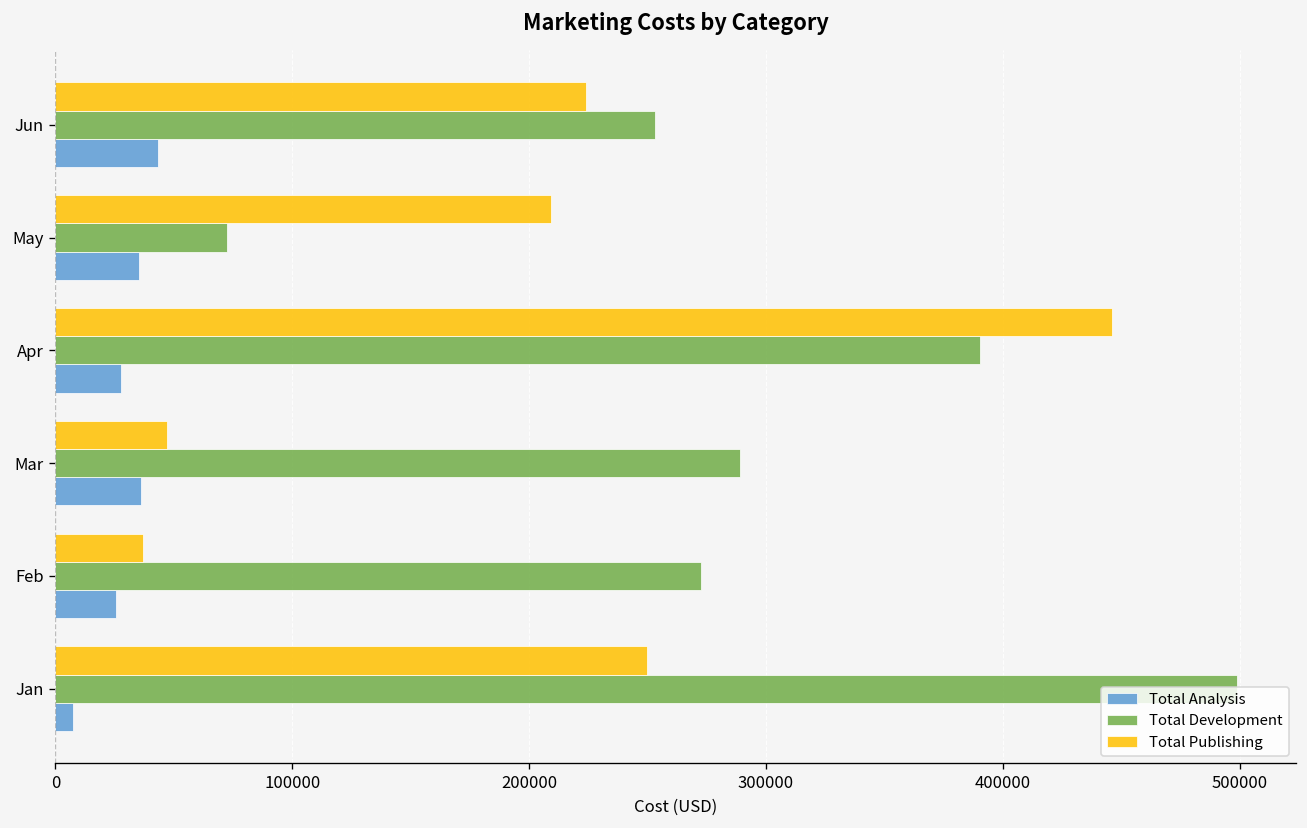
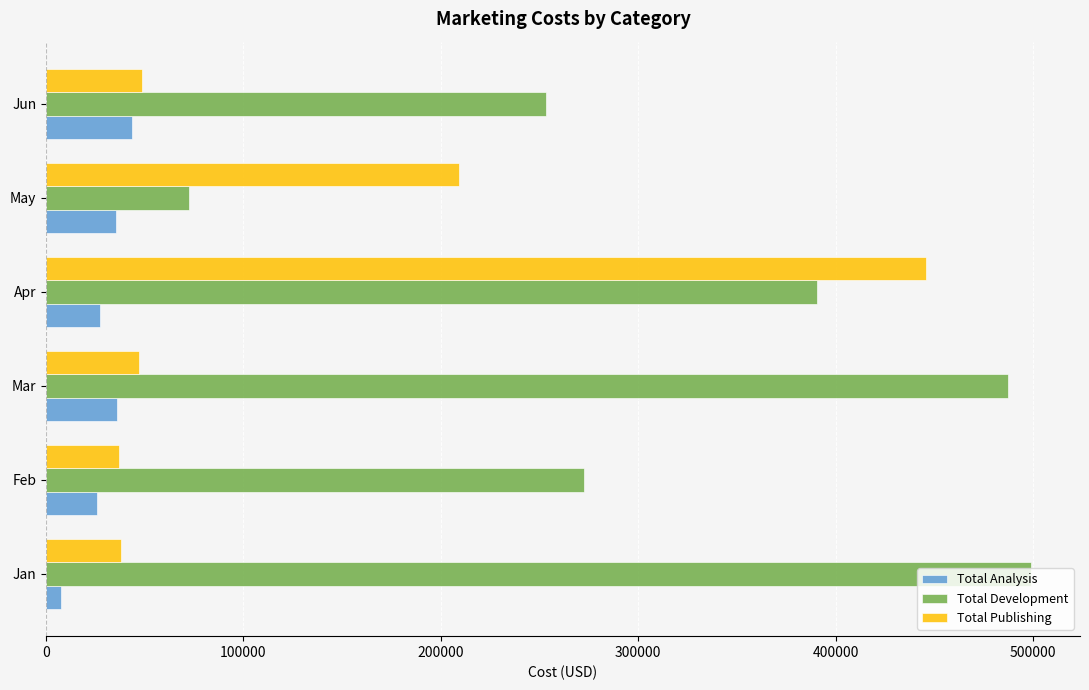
  {
    "Total Analysis": {
      "Jun": 43000,
      "May": 35000,
      "Apr": 28000,
      "Mar": 36000,
      "Feb": 26000,
      "Jan": 7000
    },
    "Total Development": {
      "Jun": 253000,
      "May": 73000,
      "Apr": 391000,
-     "Mar": 289000,
+     "Mar": 488000,
      "Feb": 273000
    },
    "Total Publishing": {
-     "Jun": 224000,
+     "Jun": 49000,
      "May": 209000,
      "Apr": 446000,
      "Mar": 47000,
      "Feb": 37000,
-     "Jan": 250000
+     "Jan": 38000
    }
  }
